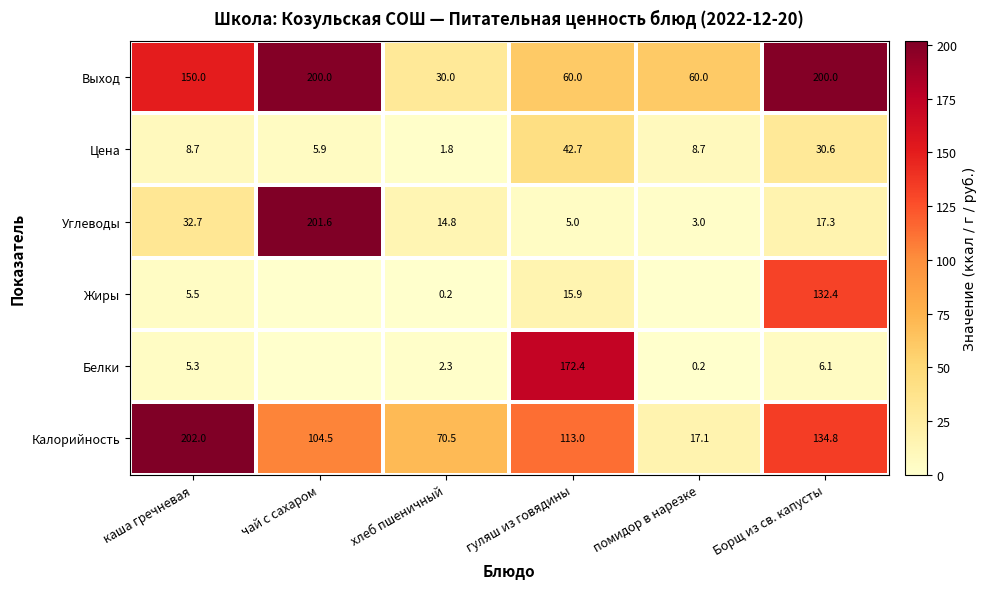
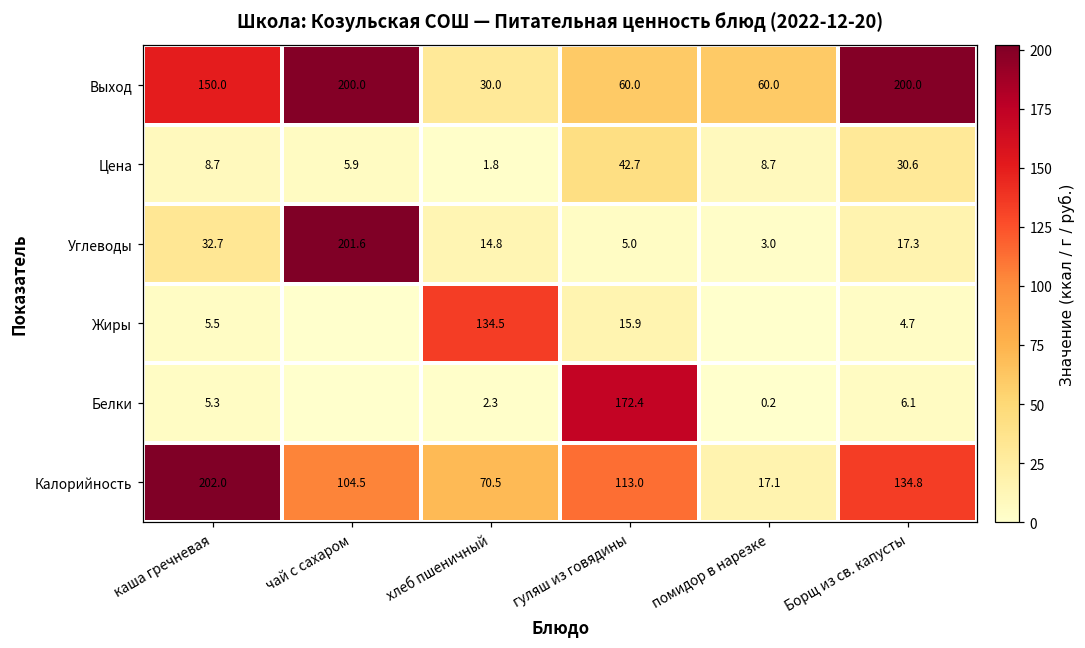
  {
    "Выход": {
      "каша гречневая": 150.0,
      "чай с сахаром": 200.0,
      "хлеб пшеничный": 30.0,
      "гуляш из говядины": 60.0,
      "помидор в нарезке": 60.0,
      "Борщ из св. капусты": 200.0
    },
    "Цена": {
      "каша гречневая": 8.7,
      "чай с сахаром": 5.9,
      "хлеб пшеничный": 1.8,
      "гуляш из говядины": 42.7,
      "помидор в нарезке": 8.7,
      "Борщ из св. капусты": 30.6
    },
    "Углеводы": {
      "каша гречневая": 32.7,
      "чай с сахаром": 201.6,
      "хлеб пшеничный": 14.8,
      "гуляш из говядины": 5.0,
      "помидор в нарезке": 3.0,
      "Борщ из св. капусты": 17.3
    },
    "Жиры": {
      "каша гречневая": 5.5,
-     "хлеб пшеничный": 0.2,
+     "хлеб пшеничный": 134.5,
      "гуляш из говядины": 15.9,
-     "Борщ из св. капусты": 132.4
+     "Борщ из св. капусты": 4.7
    },
    "Белки": {
      "каша гречневая": 5.3,
      "хлеб пшеничный": 2.3,
      "гуляш из говядины": 172.4,
      "помидор в нарезке": 0.2,
      "Борщ из св. капусты": 6.1
    },
    "Калорийность": {
      "каша гречневая": 202.0,
      "чай с сахаром": 104.5,
      "хлеб пшеничный": 70.5,
      "гуляш из говядины": 113.0,
      "помидор в нарезке": 17.1,
      "Борщ из св. капусты": 134.8
    }
  }
